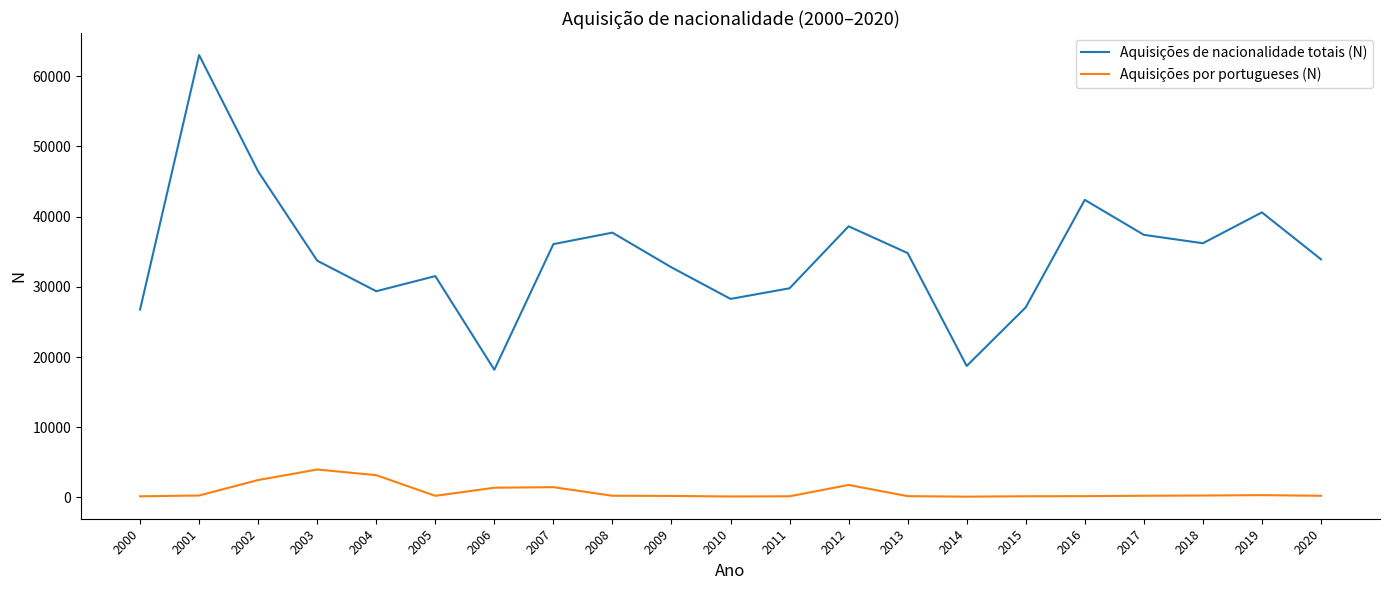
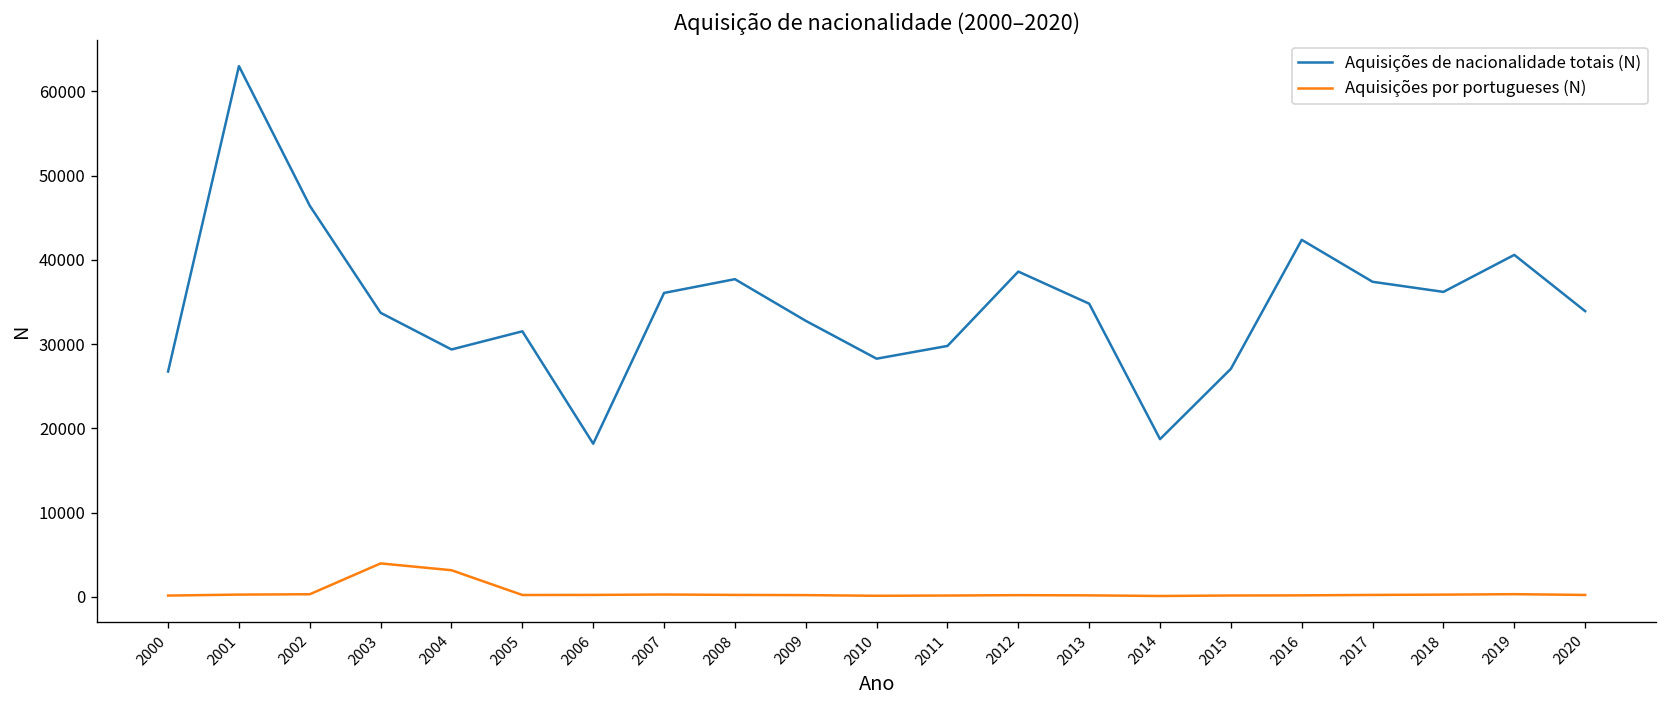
  {
    "Aquisições de nacionalidade totais (N)": {
      "2000": 27000,
      "2001": 63000,
      "2002": 46000,
      "2003": 34000,
      "2004": 29000,
      "2005": 32000,
      "2006": 18000,
      "2007": 36000,
      "2008": 38000,
      "2009": 33000,
      "2010": 28000,
      "2011": 30000,
      "2012": 39000,
      "2013": 35000,
      "2014": 19000,
      "2015": 27000,
      "2016": 42000,
      "2017": 37000,
      "2018": 36000,
      "2019": 41000,
      "2020": 34000
    },
    "Aquisições por portugueses (N)": {
      "2000": 0,
      "2001": 0,
-     "2002": 2000,
+     "2002": 0,
      "2003": 4000,
      "2004": 3000,
      "2005": 0,
-     "2006": 1000,
-     "2007": 1000,
+     "2006": 0,
+     "2007": 0,
      "2008": 0,
      "2009": 0,
      "2010": 0,
      "2011": 0,
-     "2012": 2000,
+     "2012": 0,
      "2013": 0,
      "2014": 0,
      "2015": 0,
      "2016": 0,
      "2017": 0,
      "2018": 0,
      "2019": 0,
      "2020": 0
    }
  }
